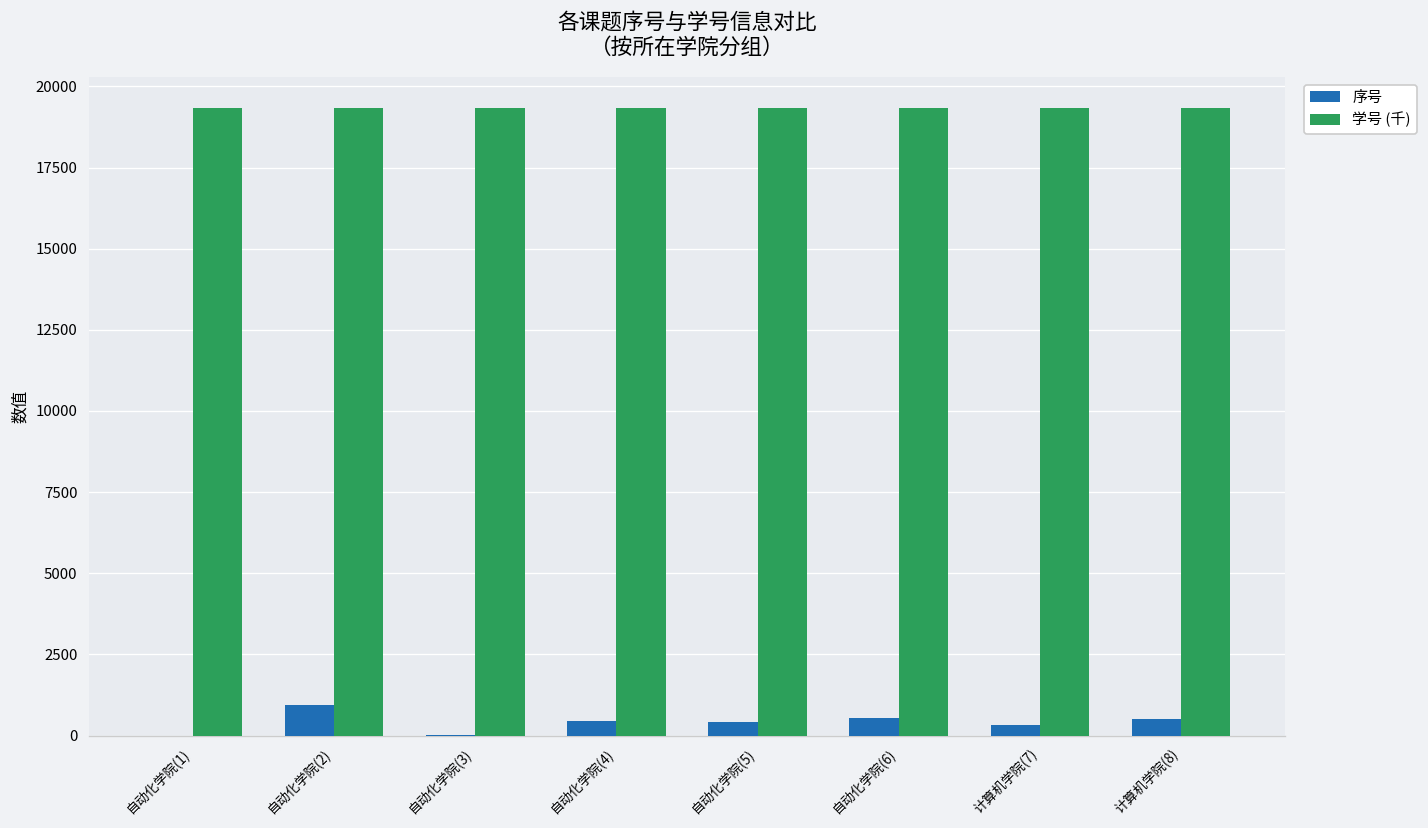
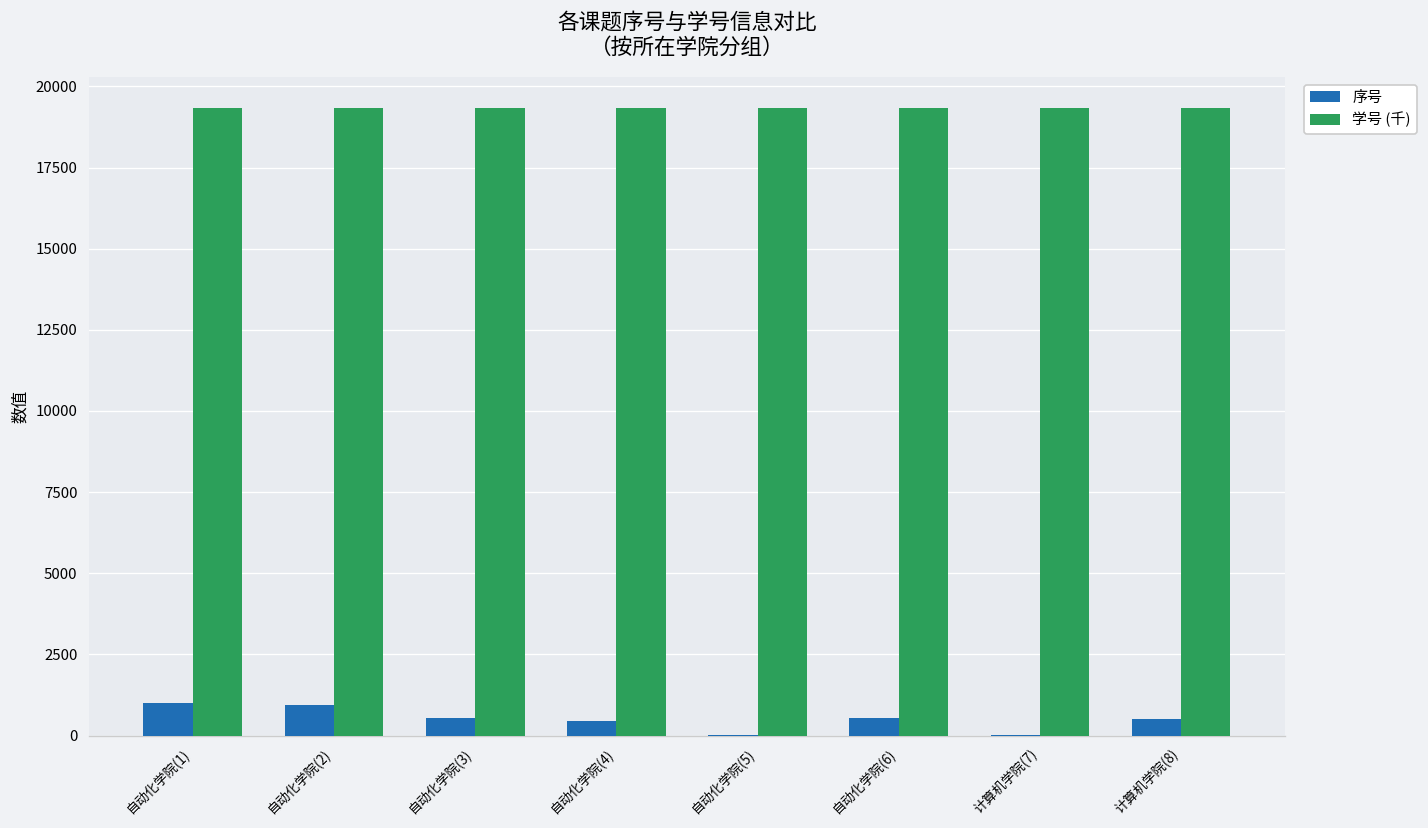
  {
    "序号": {
-     "自动化学院(1)": 0,
+     "自动化学院(1)": 1000,
      "自动化学院(2)": 900,
-     "自动化学院(3)": 0,
+     "自动化学院(3)": 500,
      "自动化学院(4)": 500,
-     "自动化学院(5)": 400,
+     "自动化学院(5)": 0,
      "自动化学院(6)": 500,
-     "计算机学院(7)": 300,
+     "计算机学院(7)": 0,
      "计算机学院(8)": 500
    },
    "学号 (千)": {
      "自动化学院(1)": 19300,
      "自动化学院(2)": 19300,
      "自动化学院(3)": 19300,
      "自动化学院(4)": 19300,
      "自动化学院(5)": 19300,
      "自动化学院(6)": 19300,
      "计算机学院(7)": 19300,
      "计算机学院(8)": 19300
    }
  }
